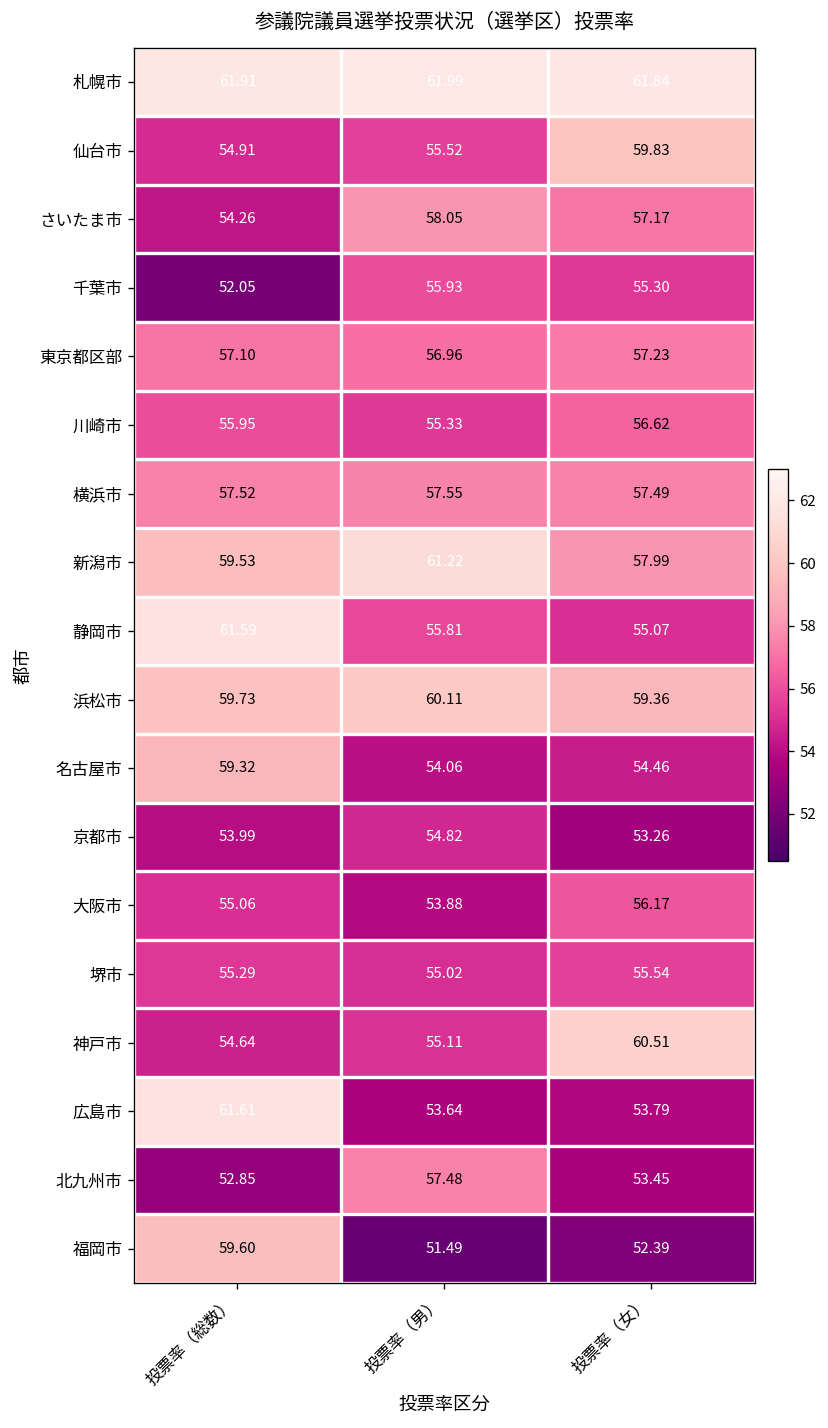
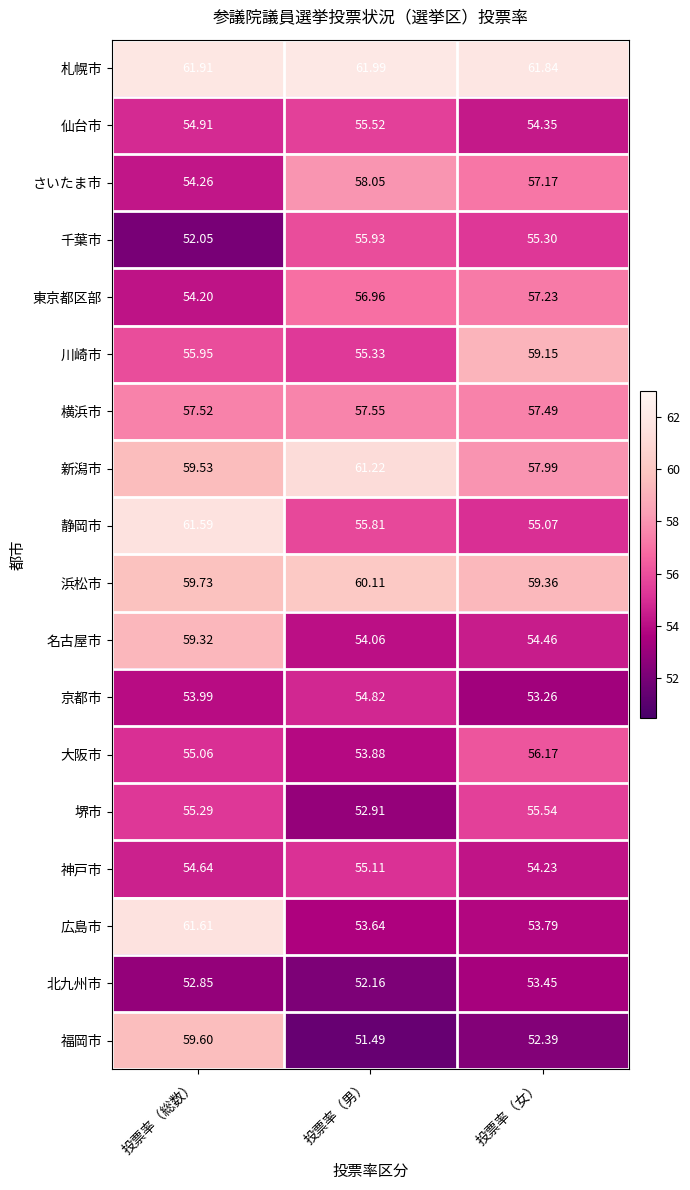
  {
    "仙台市": {
      "投票率（総数）": 54.91,
      "投票率（男）": 55.52,
-     "投票率（女）": 59.83
+     "投票率（女）": 54.35
    },
    "さいたま市": {
      "投票率（総数）": 54.26,
      "投票率（男）": 58.05,
      "投票率（女）": 57.17
    },
    "千葉市": {
      "投票率（総数）": 52.05,
      "投票率（男）": 55.93,
      "投票率（女）": 55.30
    },
    "東京都区部": {
-     "投票率（総数）": 57.10,
+     "投票率（総数）": 54.20,
      "投票率（男）": 56.96,
      "投票率（女）": 57.23
    },
    "川崎市": {
      "投票率（総数）": 55.95,
      "投票率（男）": 55.33,
-     "投票率（女）": 56.62
+     "投票率（女）": 59.15
    },
    "横浜市": {
      "投票率（総数）": 57.52,
      "投票率（男）": 57.55,
      "投票率（女）": 57.49
    },
    "新潟市": {
      "投票率（総数）": 59.53,
      "投票率（女）": 57.99
    },
    "静岡市": {
      "投票率（男）": 55.81,
      "投票率（女）": 55.07
    },
    "浜松市": {
      "投票率（総数）": 59.73,
      "投票率（男）": 60.11,
      "投票率（女）": 59.36
    },
    "名古屋市": {
      "投票率（総数）": 59.32,
      "投票率（男）": 54.06,
      "投票率（女）": 54.46
    },
    "京都市": {
      "投票率（総数）": 53.99,
      "投票率（男）": 54.82,
      "投票率（女）": 53.26
    },
    "大阪市": {
      "投票率（総数）": 55.06,
      "投票率（男）": 53.88,
      "投票率（女）": 56.17
    },
    "堺市": {
      "投票率（総数）": 55.29,
-     "投票率（男）": 55.02,
+     "投票率（男）": 52.91,
      "投票率（女）": 55.54
    },
    "神戸市": {
      "投票率（総数）": 54.64,
      "投票率（男）": 55.11,
-     "投票率（女）": 60.51
+     "投票率（女）": 54.23
    },
    "広島市": {
      "投票率（男）": 53.64,
      "投票率（女）": 53.79
    },
    "北九州市": {
      "投票率（総数）": 52.85,
-     "投票率（男）": 57.48,
+     "投票率（男）": 52.16,
      "投票率（女）": 53.45
    },
    "福岡市": {
      "投票率（総数）": 59.60,
      "投票率（男）": 51.49,
      "投票率（女）": 52.39
    }
  }
